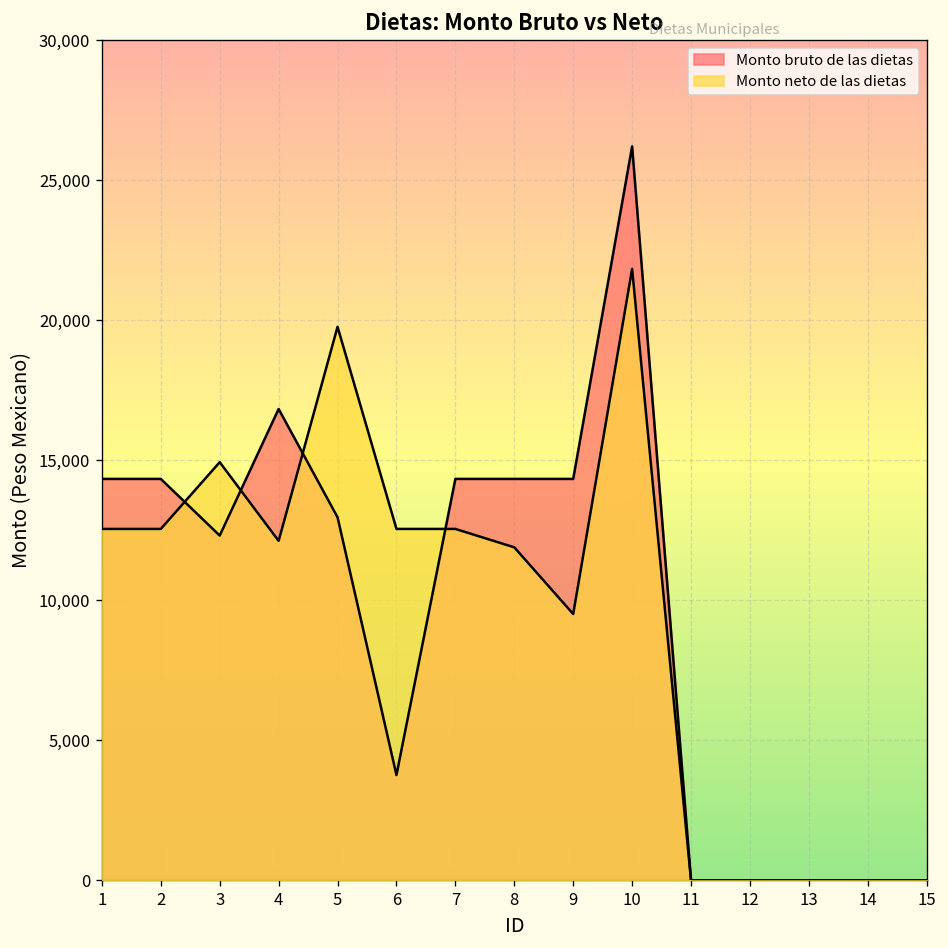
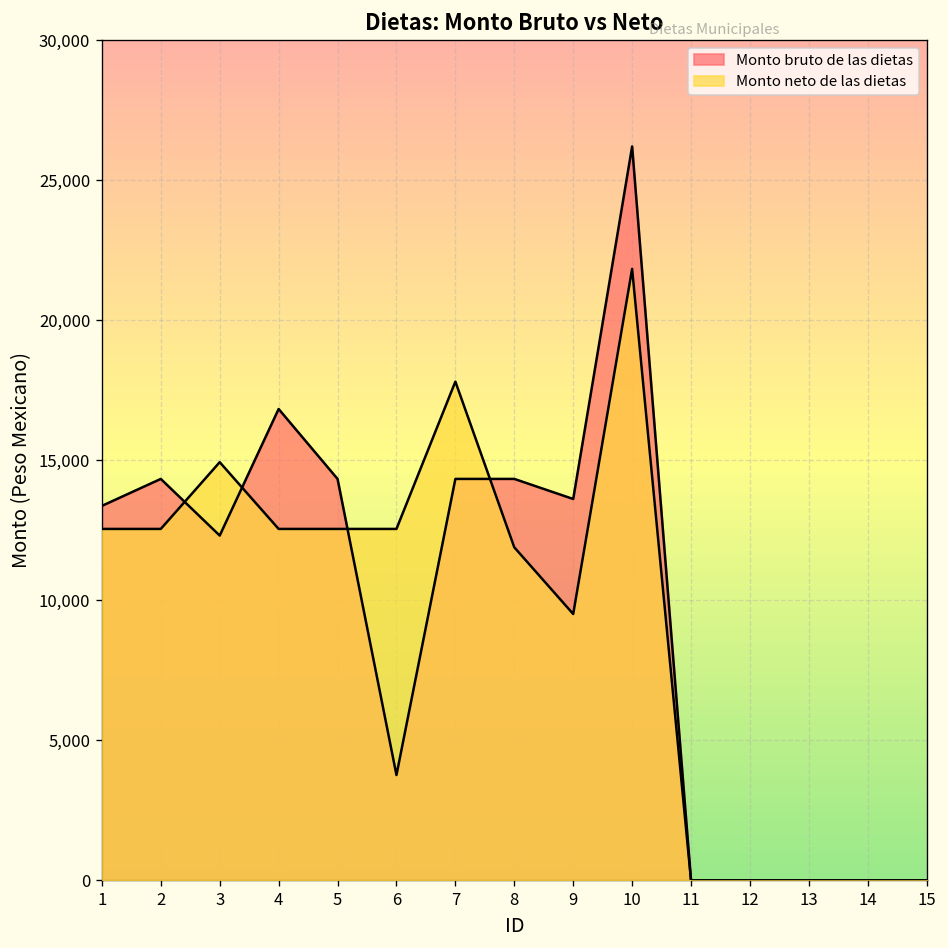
  {
    "Monto bruto de las dietas": {
-     "1": "14,300",
+     "1": "13,400",
      "2": "14,300",
      "3": "12,300",
      "4": "16,800",
-     "5": "13,000",
+     "5": "14,300",
      "6": "3,800",
      "7": "14,300",
      "8": "14,300",
-     "9": "14,300",
+     "9": "13,600",
      "10": "26,200"
    },
    "Monto neto de las dietas": {
      "1": "12,500",
      "2": "12,500",
      "3": "14,900",
-     "4": "12,100",
-     "5": "19,800",
+     "4": "12,500",
+     "5": "12,500",
      "6": "12,500",
-     "7": "12,500",
+     "7": "17,800",
      "8": "11,900",
      "9": "9,500",
      "10": "21,800"
    }
  }
